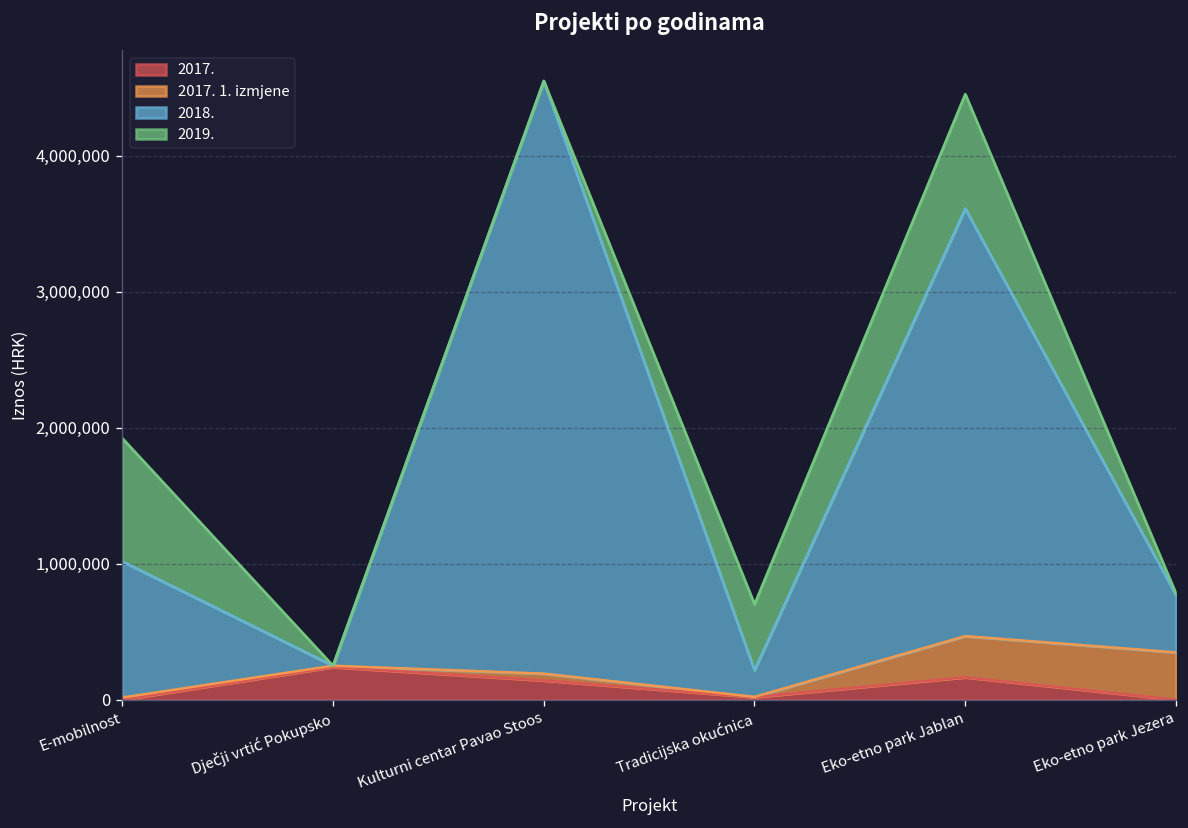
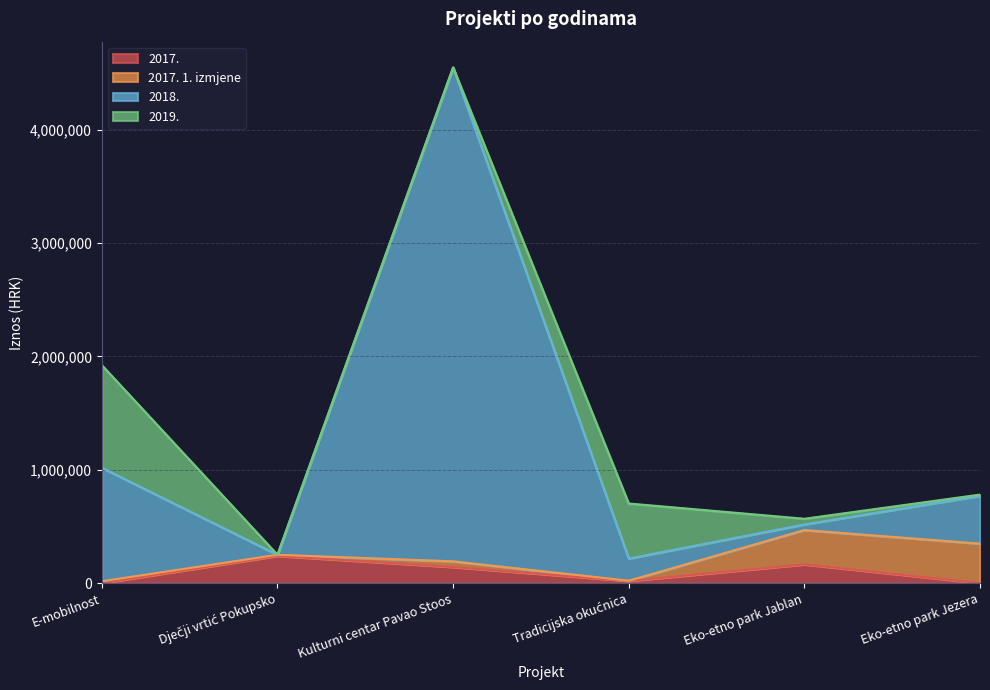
  {
    "2017.": {
      "Kulturni centar Pavao Stoos": "140,000",
      "Eko-etno park Jablan": "170,000",
      "Eko-etno park Jezera": "0"
    },
    "2017. 1. izmjene": {
      "Kulturni centar Pavao Stoos": "50,000",
      "Eko-etno park Jablan": "300,000",
      "Eko-etno park Jezera": "350,000"
    },
    "2018.": {
      "E-mobilnost": "1,000,000",
      "Tradicijska okućnica": "200,000",
-     "Eko-etno park Jablan": "3,140,000"
+     "Eko-etno park Jablan": "50,000"
    },
    "2019.": {
      "E-mobilnost": "910,000",
      "Tradicijska okućnica": "490,000",
-     "Eko-etno park Jablan": "840,000"
+     "Eko-etno park Jablan": "50,000"
    }
  }
